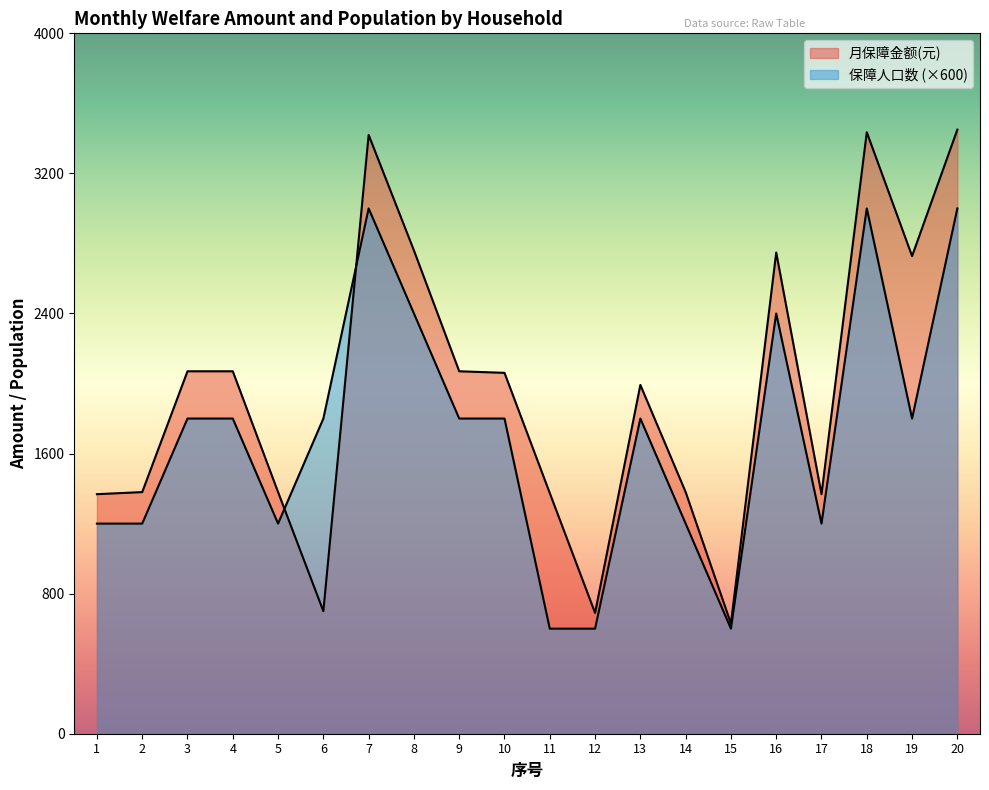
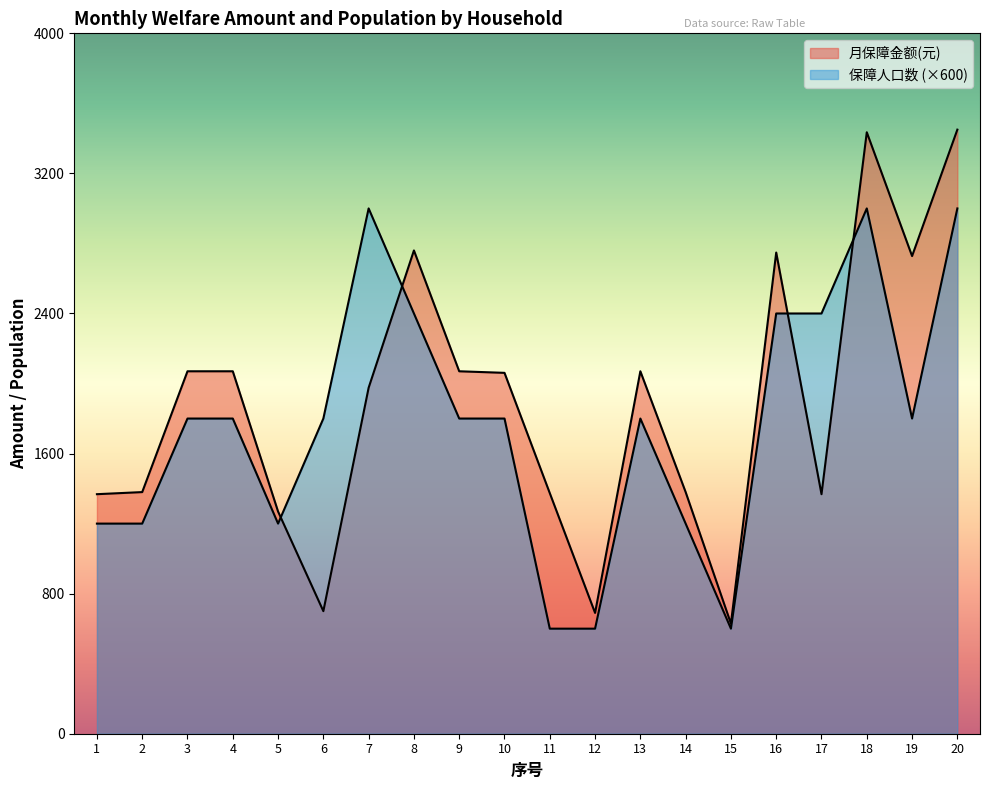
  {
    "月保障金额(元)": {
      "1": 1370,
      "2": 1380,
      "3": 2070,
      "4": 2070,
-     "5": 1380,
+     "5": 1270,
      "6": 700,
-     "7": 3420,
+     "7": 1980,
      "8": 2760,
      "9": 2070,
      "10": 2060,
      "11": 1370,
      "12": 690,
-     "13": 1990,
+     "13": 2070,
      "14": 1380,
      "15": 630,
      "16": 2750,
      "17": 1370,
      "18": 3440,
      "19": 2730,
      "20": 3450
    },
    "保障人口数 (×600)": {
      "1": 1200,
      "2": 1200,
      "3": 1800,
      "4": 1800,
      "5": 1200,
      "6": 1800,
      "7": 3000,
      "8": 2400,
      "9": 1800,
      "10": 1800,
      "11": 600,
      "12": 600,
      "13": 1800,
      "14": 1200,
      "15": 600,
      "16": 2400,
-     "17": 1200,
+     "17": 2400,
      "18": 3000,
      "19": 1800,
      "20": 3000
    }
  }
